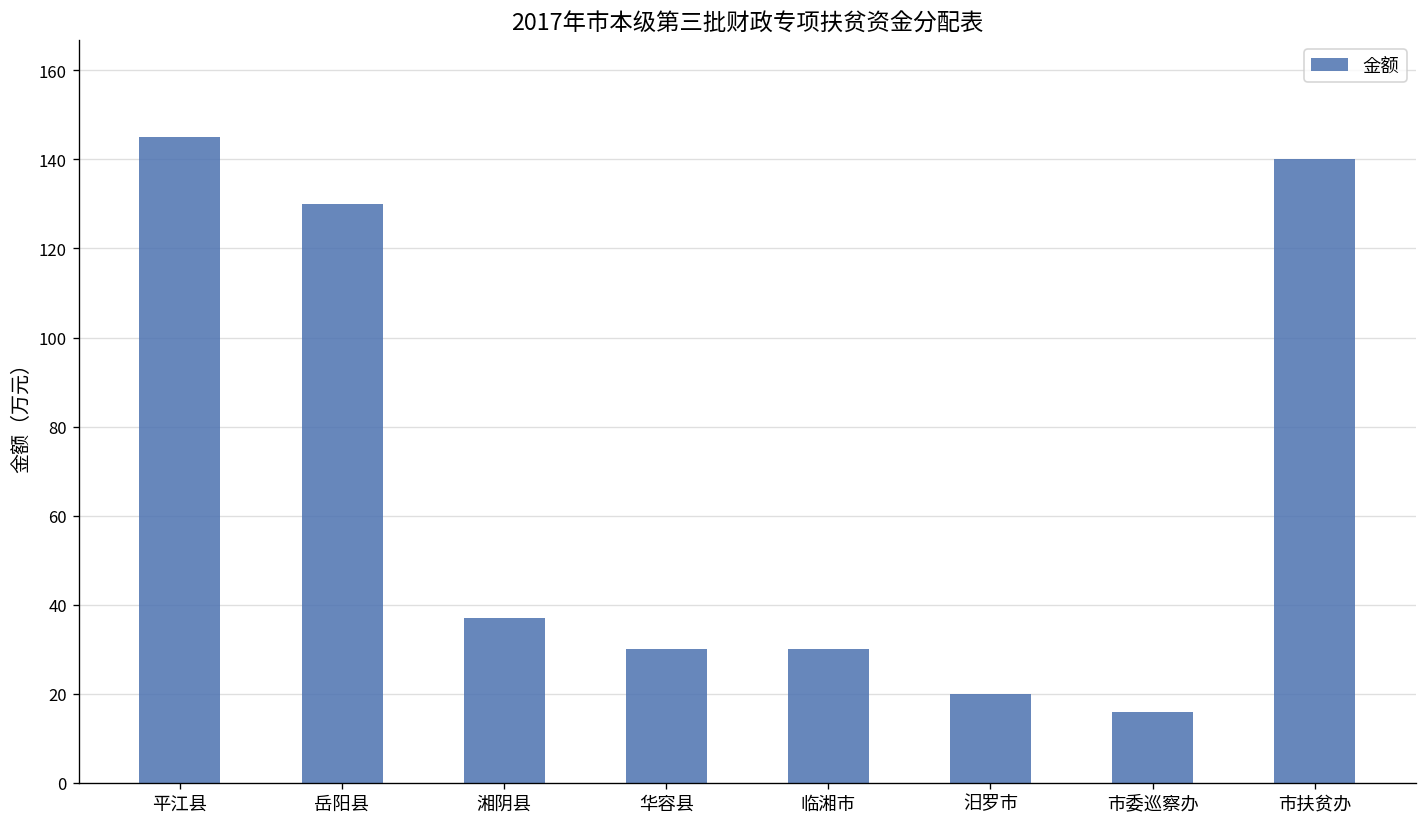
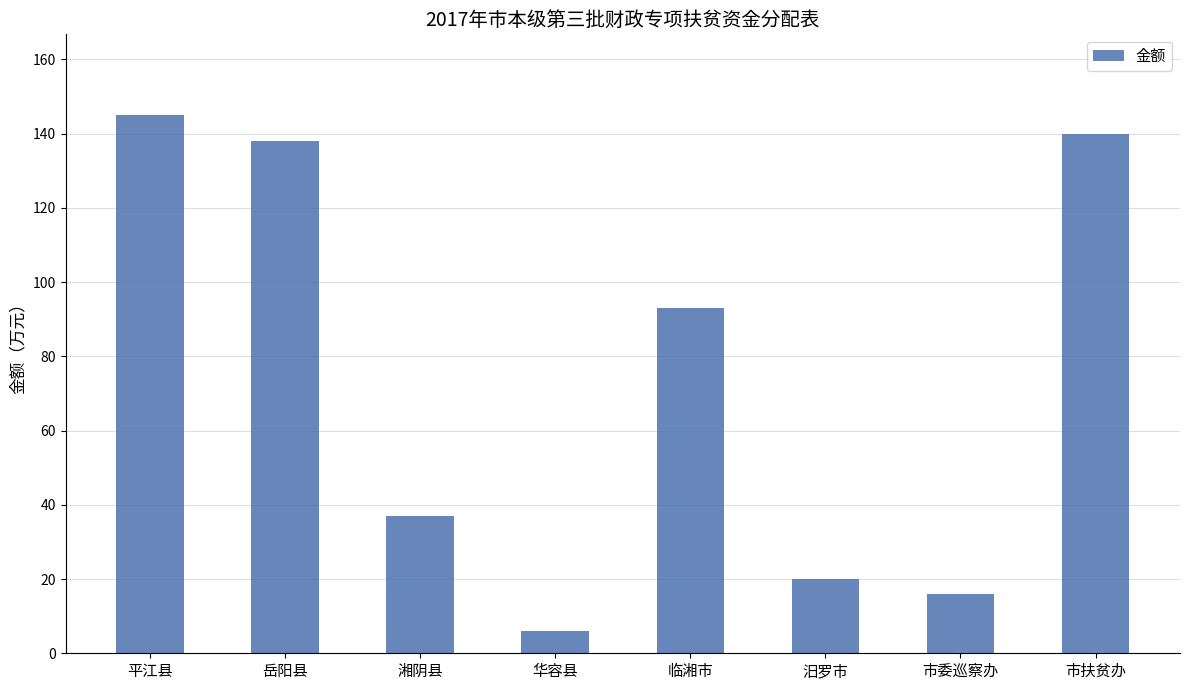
  {
    "平江县": 145,
-   "岳阳县": 130,
+   "岳阳县": 138,
    "湘阴县": 37,
-   "华容县": 30,
-   "临湘市": 30,
+   "华容县": 6,
+   "临湘市": 93,
    "汨罗市": 20,
    "市委巡察办": 16,
    "市扶贫办": 140
  }
